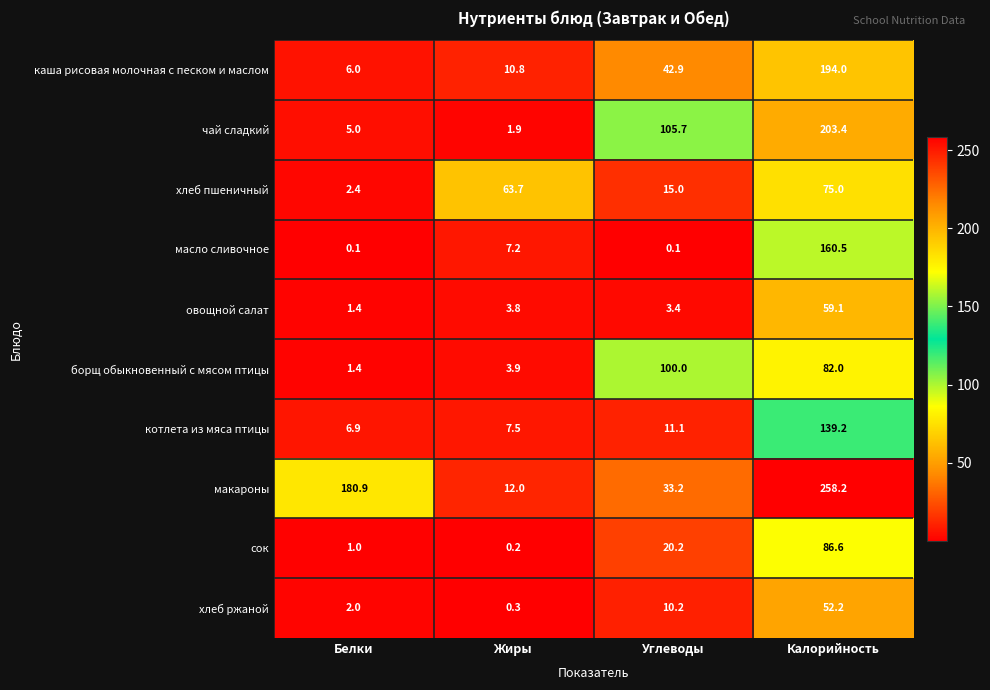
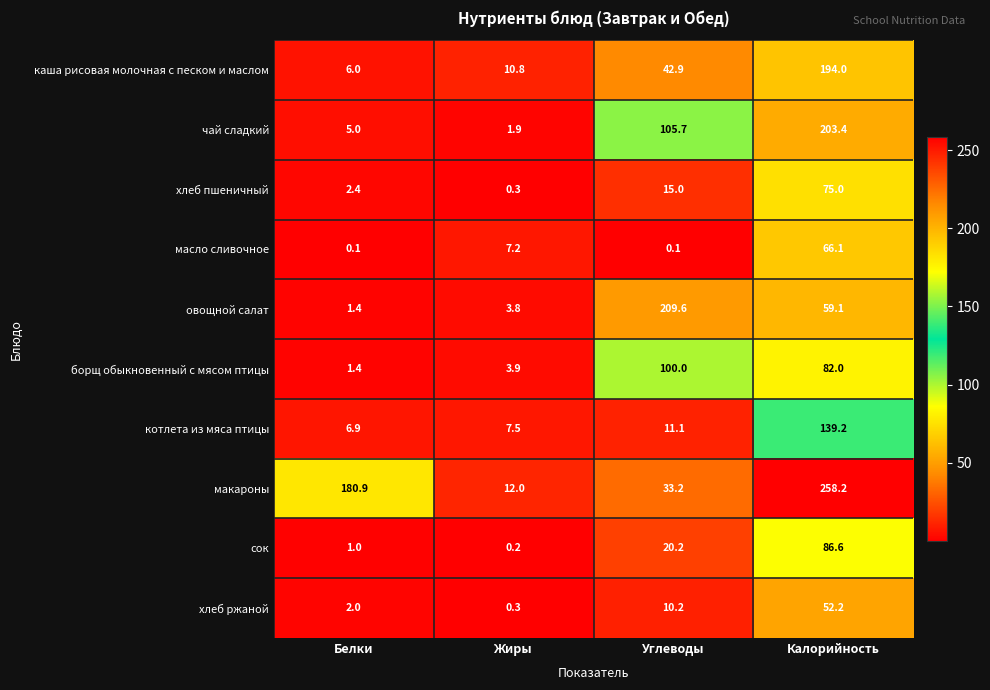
  {
    "каша рисовая молочная с песком и маслом": {
      "Белки": 6.0,
      "Жиры": 10.8,
      "Углеводы": 42.9,
      "Калорийность": 194.0
    },
    "чай сладкий": {
      "Белки": 5.0,
      "Жиры": 1.9,
      "Углеводы": 105.7,
      "Калорийность": 203.4
    },
    "хлеб пшеничный": {
      "Белки": 2.4,
-     "Жиры": 63.7,
+     "Жиры": 0.3,
      "Углеводы": 15.0,
      "Калорийность": 75.0
    },
    "масло сливочное": {
      "Белки": 0.1,
      "Жиры": 7.2,
      "Углеводы": 0.1,
-     "Калорийность": 160.5
+     "Калорийность": 66.1
    },
    "овощной салат": {
      "Белки": 1.4,
      "Жиры": 3.8,
-     "Углеводы": 3.4,
+     "Углеводы": 209.6,
      "Калорийность": 59.1
    },
    "борщ обыкновенный с мясом птицы": {
      "Белки": 1.4,
      "Жиры": 3.9,
      "Углеводы": 100.0,
      "Калорийность": 82.0
    },
    "котлета из мяса птицы": {
      "Белки": 6.9,
      "Жиры": 7.5,
      "Углеводы": 11.1,
      "Калорийность": 139.2
    },
    "макароны": {
      "Белки": 180.9,
      "Жиры": 12.0,
      "Углеводы": 33.2,
      "Калорийность": 258.2
    },
    "сок": {
      "Белки": 1.0,
      "Жиры": 0.2,
      "Углеводы": 20.2,
      "Калорийность": 86.6
    },
    "хлеб ржаной": {
      "Белки": 2.0,
      "Жиры": 0.3,
      "Углеводы": 10.2,
      "Калорийность": 52.2
    }
  }
